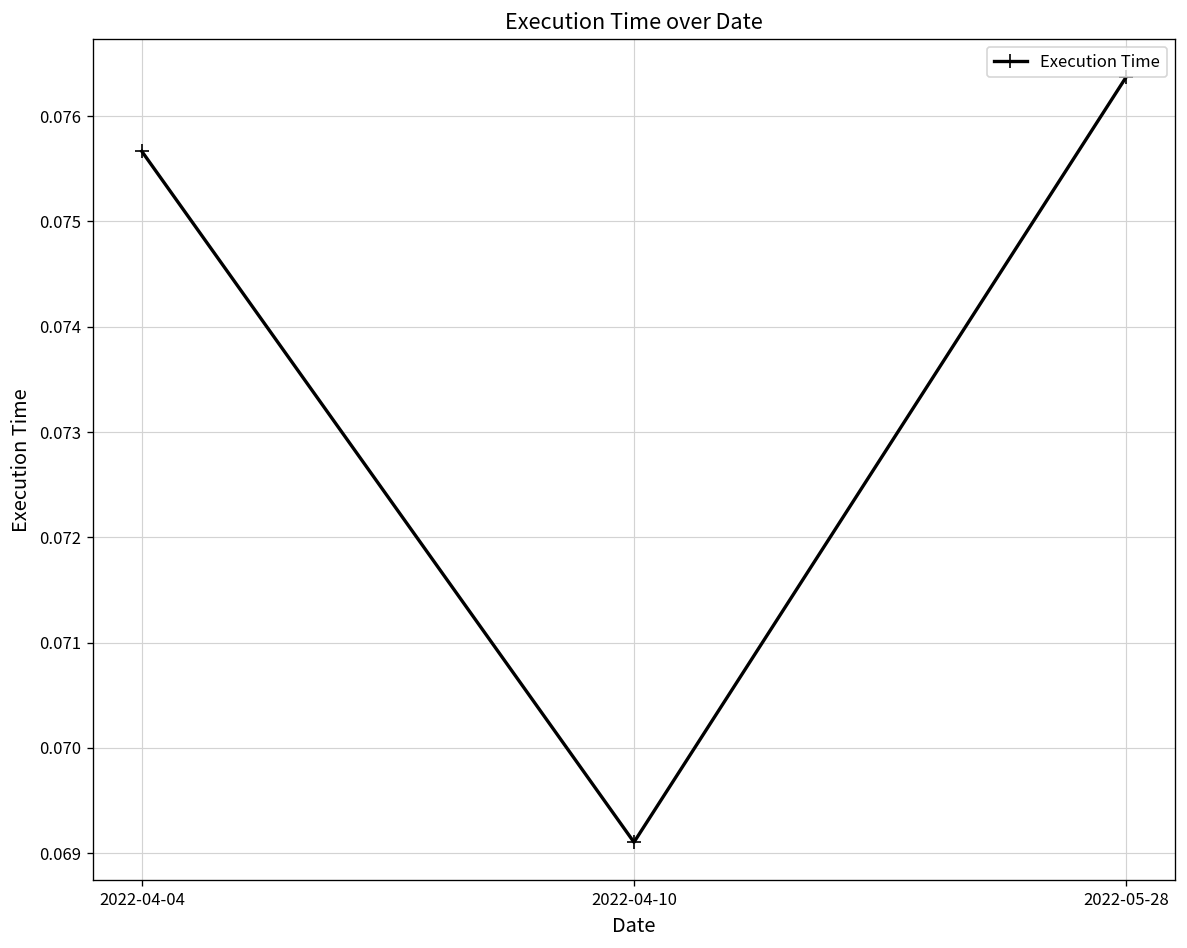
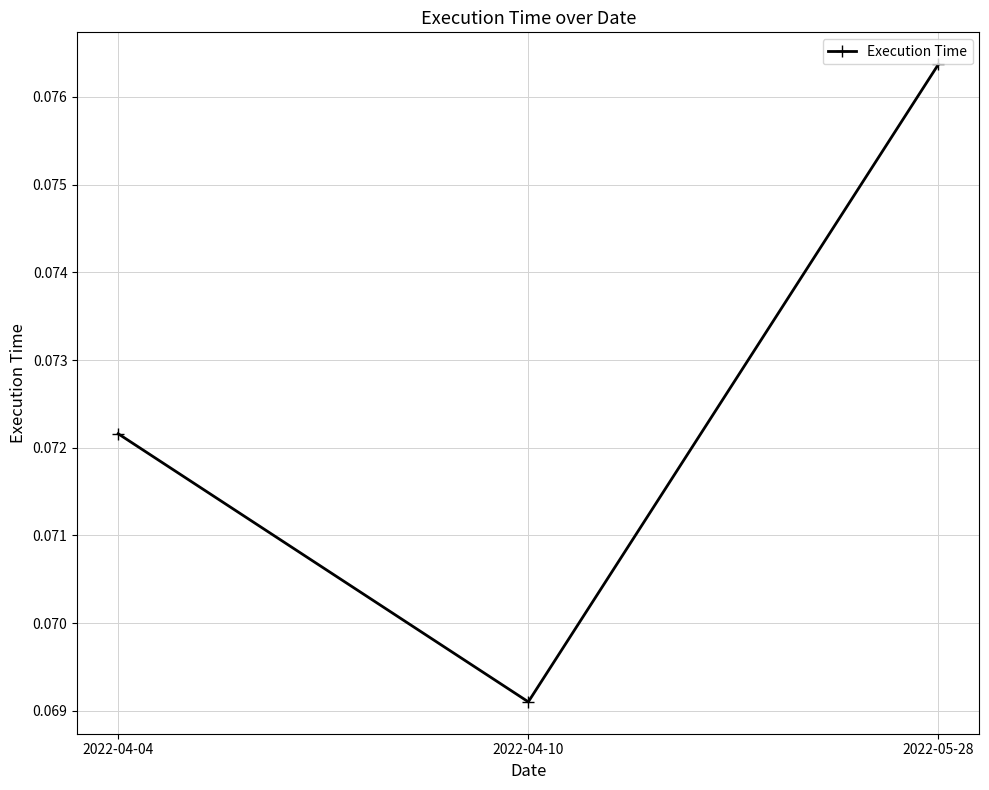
  {
-   "2022-04-04": 0.0757,
+   "2022-04-04": 0.0722,
    "2022-04-10": 0.0691
  }
